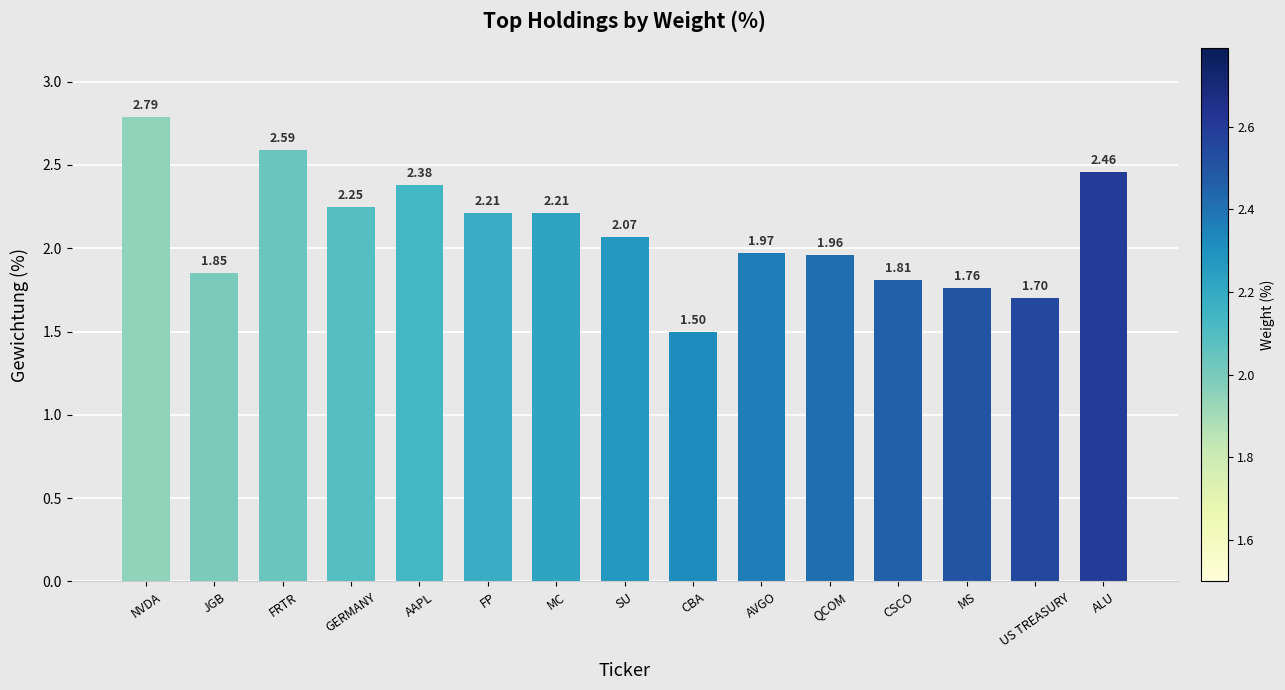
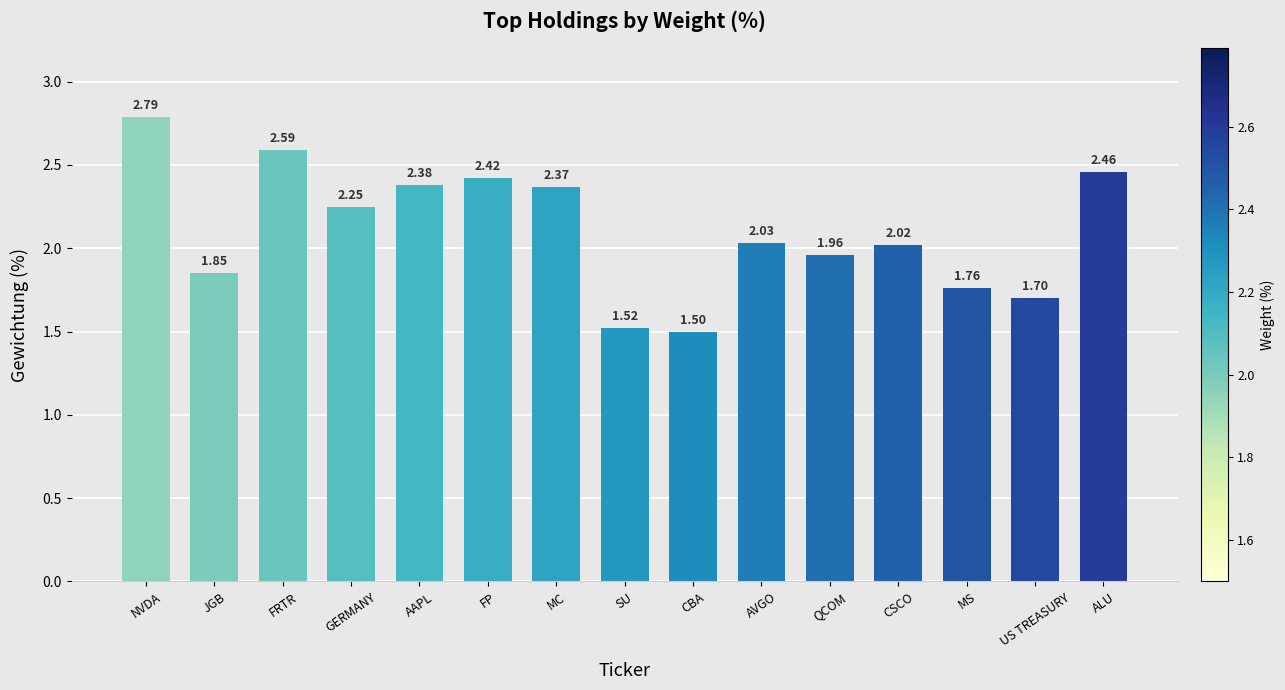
  {
    "NVDA": 2.79,
    "JGB": 1.85,
    "FRTR": 2.59,
    "GERMANY": 2.25,
    "AAPL": 2.38,
-   "FP": 2.21,
-   "MC": 2.21,
-   "SU": 2.07,
+   "FP": 2.42,
+   "MC": 2.37,
+   "SU": 1.52,
    "CBA": 1.50,
-   "AVGO": 1.97,
+   "AVGO": 2.03,
    "QCOM": 1.96,
-   "CSCO": 1.81,
+   "CSCO": 2.02,
    "MS": 1.76,
    "US TREASURY": 1.70,
    "ALU": 2.46
  }
